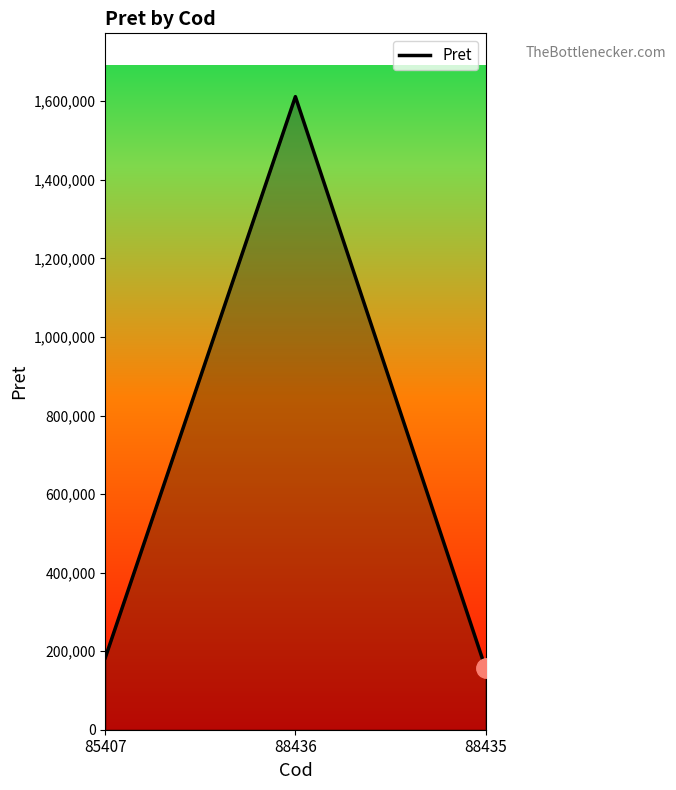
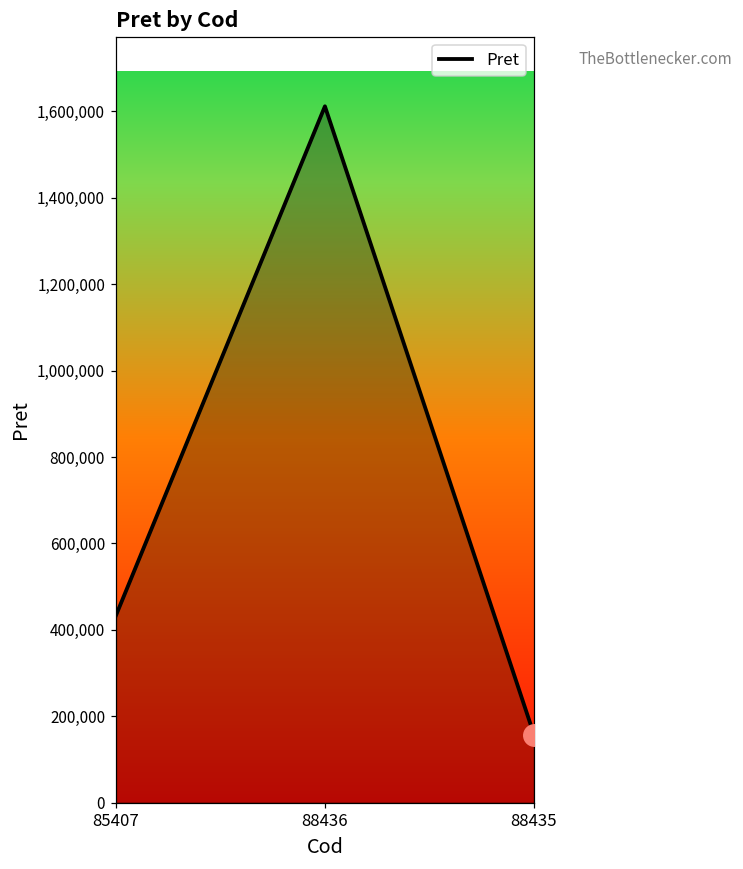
  {
    "Pret": {
-     "85407": "180,000",
+     "85407": "430,000",
      "88436": "1,610,000"
    }
  }
